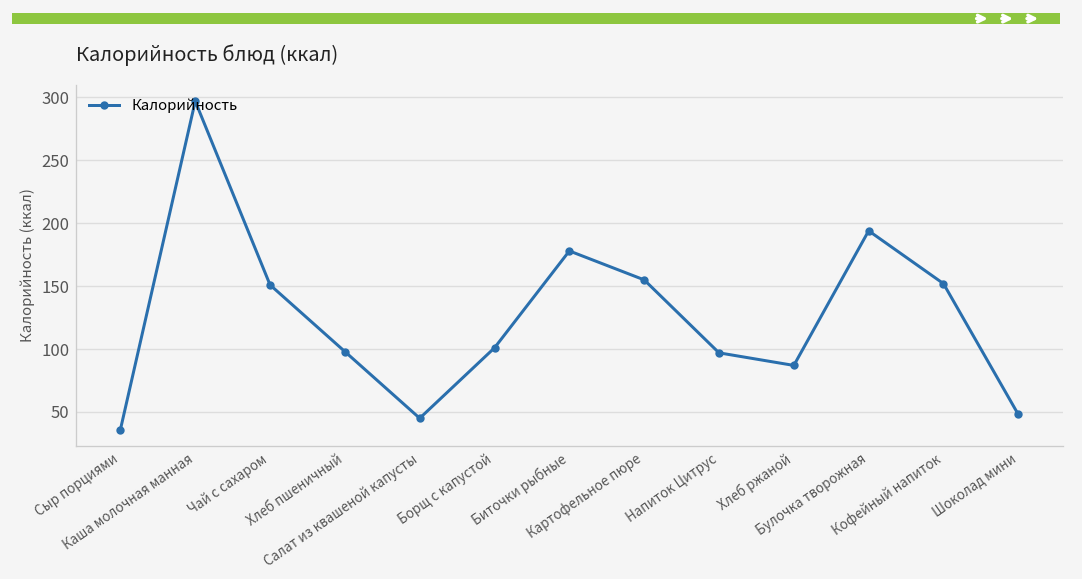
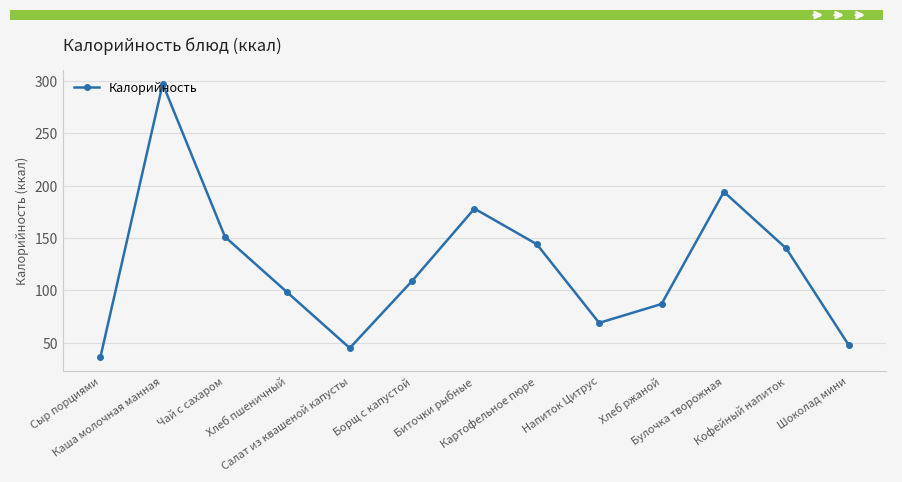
  {
    "Сыр порциями": 36,
    "Каша молочная манная": 297,
    "Чай с сахаром": 151,
    "Хлеб пшеничный": 98,
    "Салат из квашеной капусты": 45,
-   "Борщ с капустой": 101,
+   "Борщ с капустой": 109,
    "Биточки рыбные": 178,
-   "Картофельное пюре": 155,
-   "Напиток Цитрус": 97,
+   "Картофельное пюре": 144,
+   "Напиток Цитрус": 69,
    "Хлеб ржаной": 87,
    "Булочка творожная": 194,
-   "Кофейный напиток": 152,
+   "Кофейный напиток": 140,
    "Шоколад мини": 48
  }
